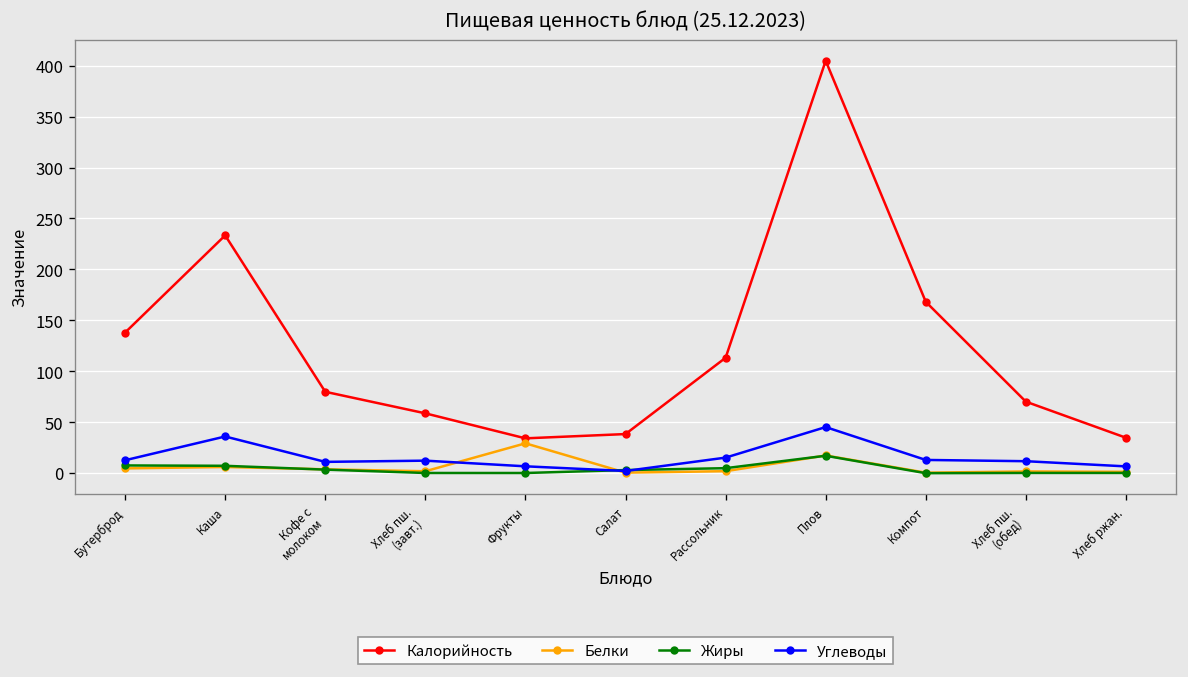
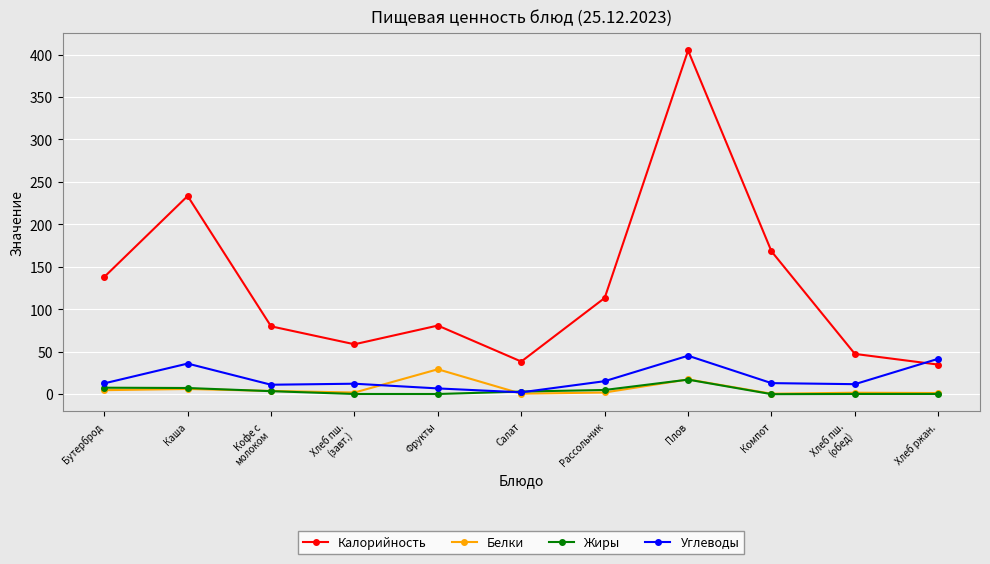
  {
    "Калорийность": {
      "Бутерброд": 140,
      "Каша": 230,
      "Кофе с молоком": 80,
      "Хлеб пш. (завт.)": 60,
-     "Фрукты": 30,
+     "Фрукты": 80,
      "Салат": 40,
      "Рассольник": 110,
      "Плов": 400,
      "Компот": 170,
-     "Хлеб пш. (обед)": 70,
+     "Хлеб пш. (обед)": 50,
      "Хлеб ржан.": 30
    },
    "Белки": {
      "Фрукты": 30
    },
    "Жиры": {
      "Фрукты": 0
    },
    "Углеводы": {
      "Бутерброд": 10,
      "Каша": 40,
      "Кофе с молоком": 10,
      "Хлеб пш. (завт.)": 10,
      "Фрукты": 10,
      "Рассольник": 20,
      "Плов": 50,
      "Компот": 10,
      "Хлеб пш. (обед)": 10,
-     "Хлеб ржан.": 10
+     "Хлеб ржан.": 40
    }
  }
